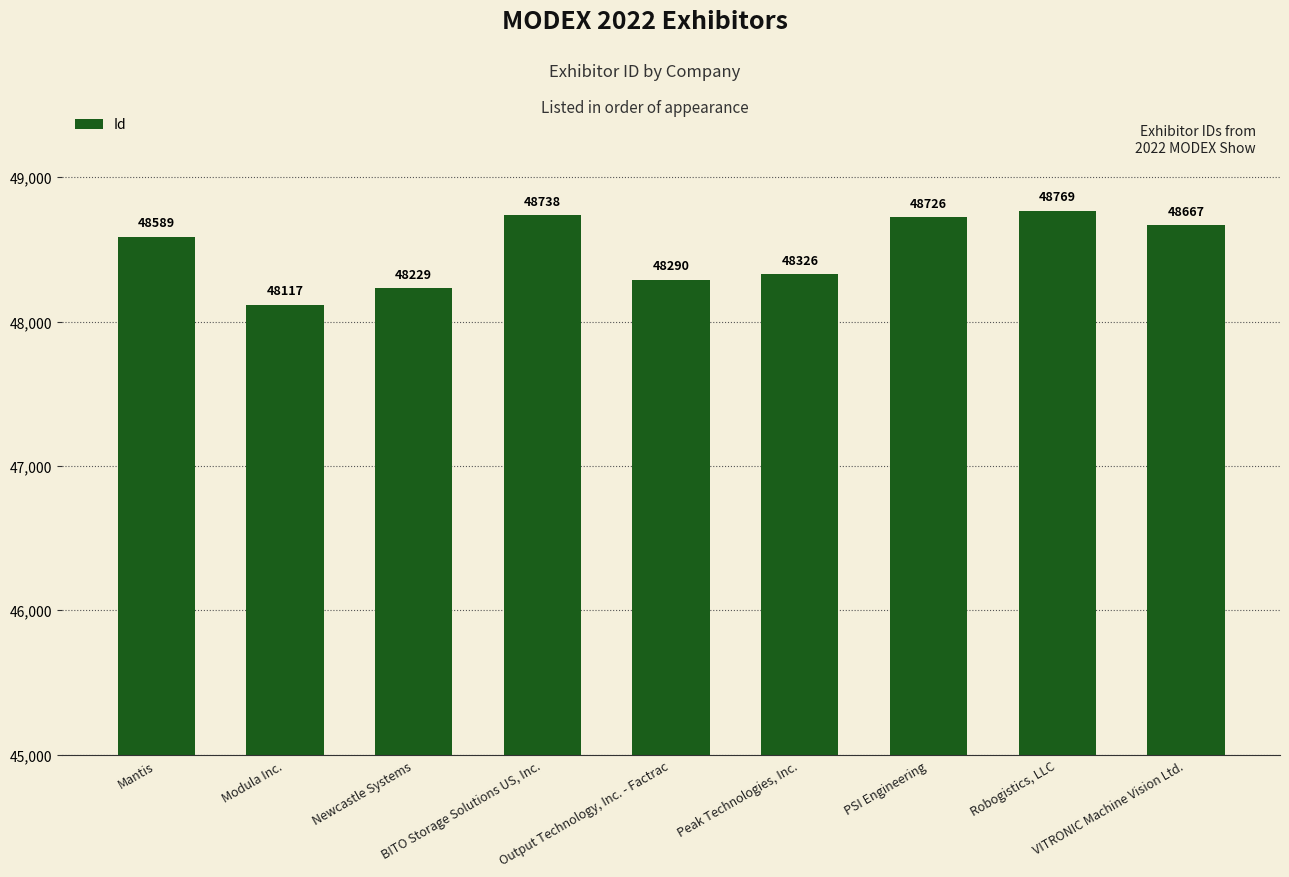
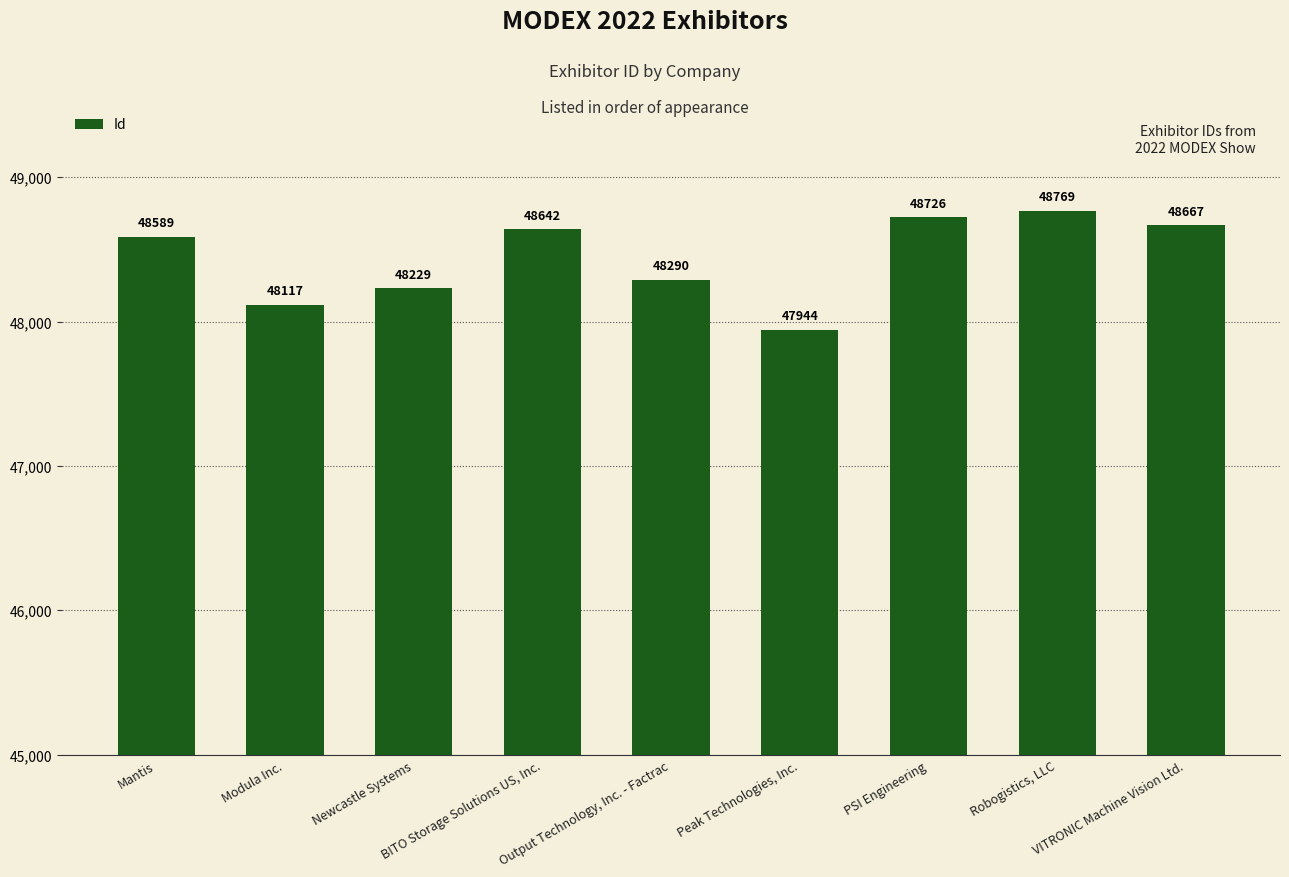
  {
    "Mantis": 48589,
    "Modula Inc.": 48117,
    "Newcastle Systems": 48229,
-   "BITO Storage Solutions US, Inc.": 48738,
+   "BITO Storage Solutions US, Inc.": 48642,
    "Output Technology, Inc. - Factrac": 48290,
-   "Peak Technologies, Inc.": 48326,
+   "Peak Technologies, Inc.": 47944,
    "PSI Engineering": 48726,
    "Robogistics, LLC": 48769,
    "VITRONIC Machine Vision Ltd.": 48667
  }
